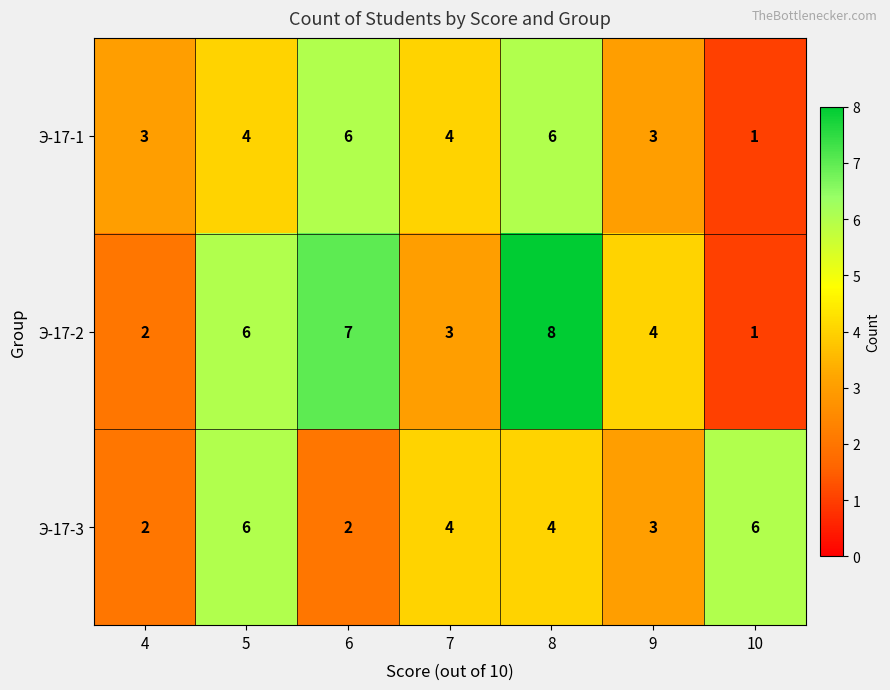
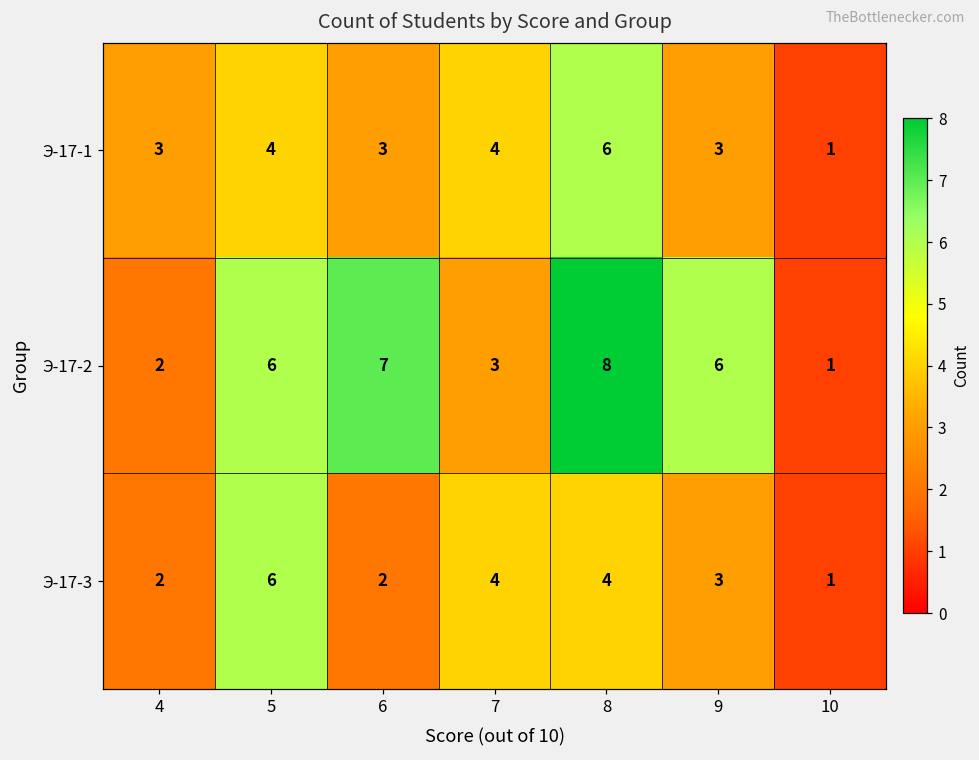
  {
    "Э-17-1": {
      "4": 3,
      "5": 4,
-     "6": 6,
+     "6": 3,
      "7": 4,
      "8": 6,
      "9": 3,
      "10": 1
    },
    "Э-17-2": {
      "4": 2,
      "5": 6,
      "6": 7,
      "7": 3,
      "8": 8,
-     "9": 4,
+     "9": 6,
      "10": 1
    },
    "Э-17-3": {
      "4": 2,
      "5": 6,
      "6": 2,
      "7": 4,
      "8": 4,
      "9": 3,
-     "10": 6
+     "10": 1
    }
  }
